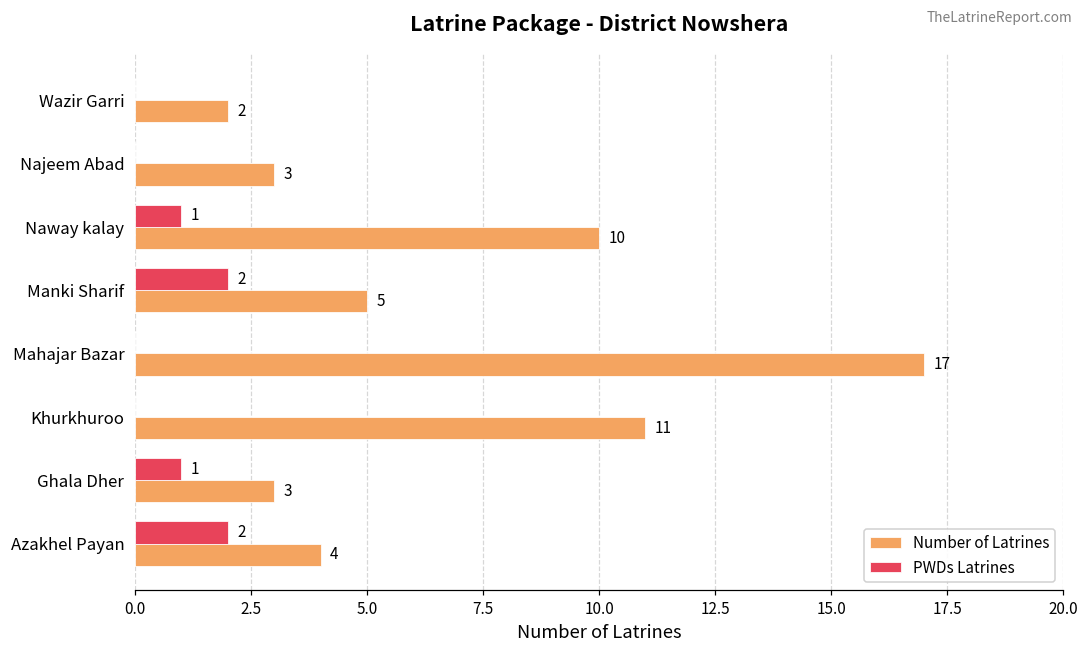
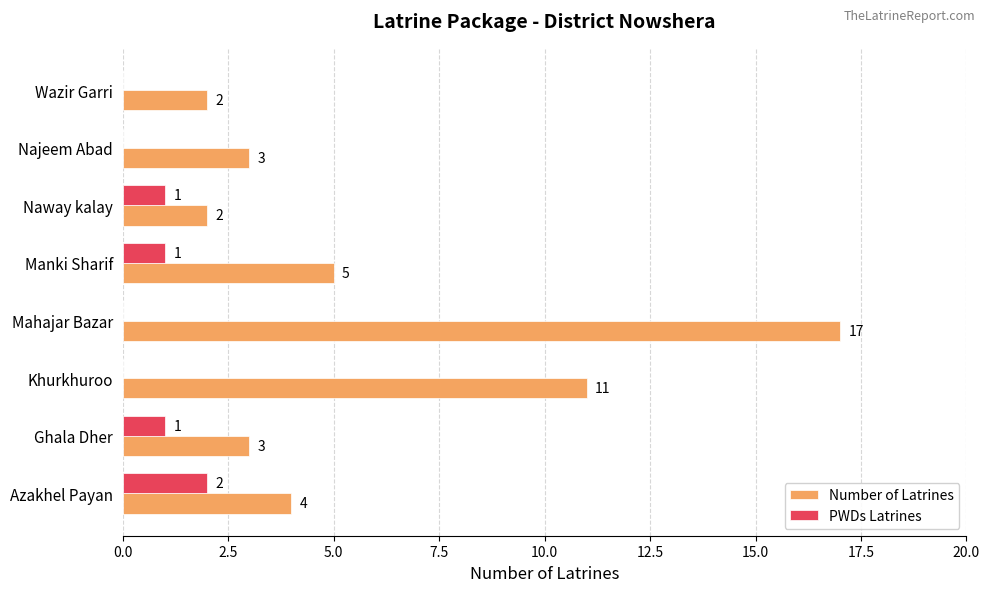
  {
    "Number of Latrines": {
      "Wazir Garri": 2,
      "Najeem Abad": 3,
-     "Naway kalay": 10,
+     "Naway kalay": 2,
      "Manki Sharif": 5,
      "Mahajar Bazar": 17,
      "Khurkhuroo": 11,
      "Ghala Dher": 3,
      "Azakhel Payan": 4
    },
    "PWDs Latrines": {
      "Naway kalay": 1,
-     "Manki Sharif": 2,
+     "Manki Sharif": 1,
      "Ghala Dher": 1,
      "Azakhel Payan": 2
    }
  }
